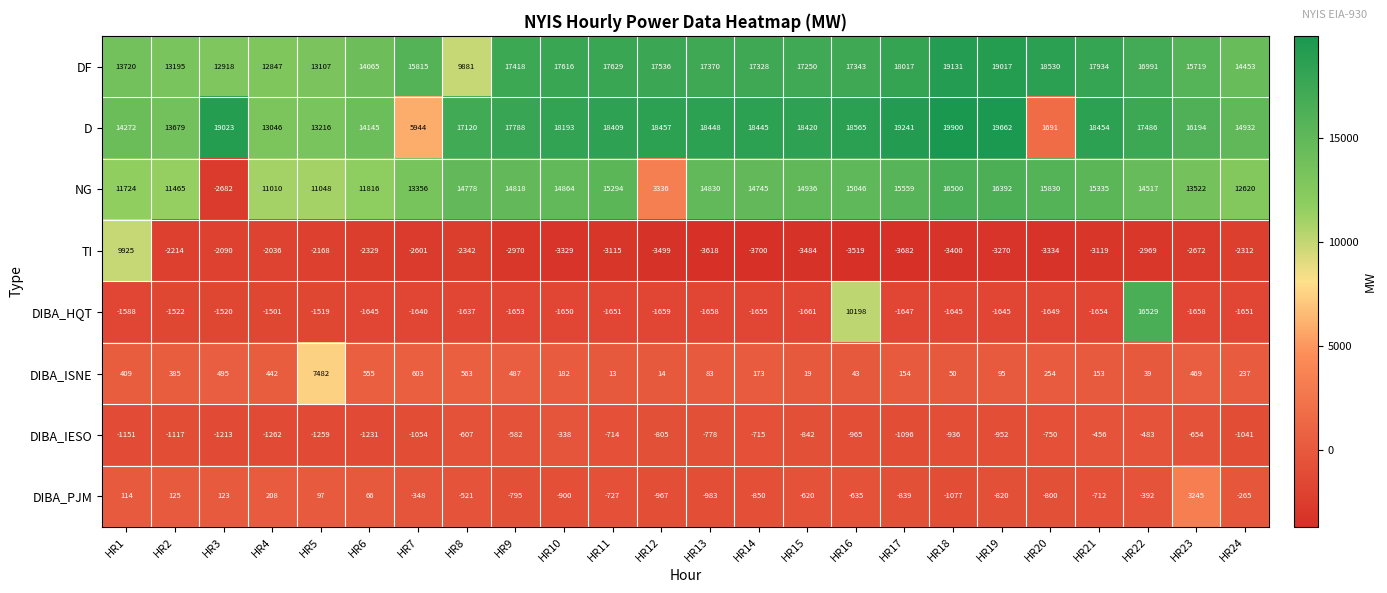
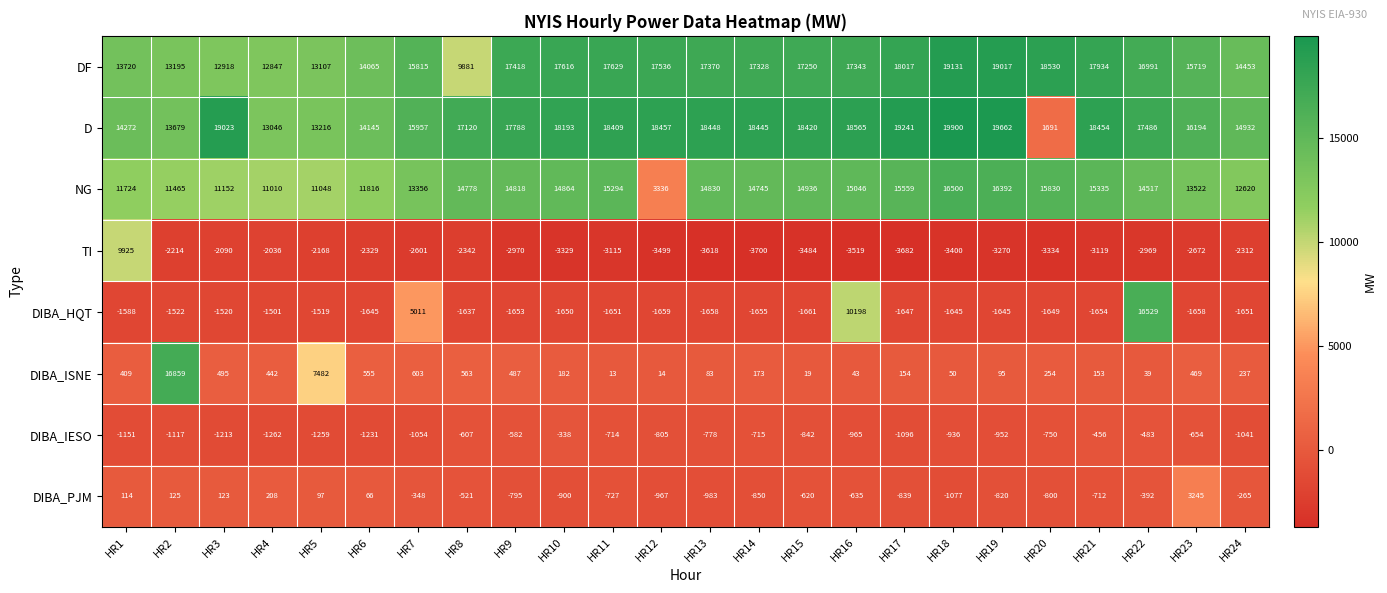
  {
    "DF": {
      "HR1": 13720,
      "HR2": 13195,
      "HR3": 12918,
      "HR4": 12847,
      "HR5": 13107,
      "HR6": 14065,
      "HR7": 15815,
      "HR8": 9881,
      "HR9": 17418,
      "HR10": 17616,
      "HR11": 17629,
      "HR12": 17536,
      "HR13": 17370,
      "HR14": 17328,
      "HR15": 17250,
      "HR16": 17343,
      "HR17": 18017,
      "HR18": 19131,
      "HR19": 19017,
      "HR20": 18530,
      "HR21": 17934,
      "HR22": 16991,
      "HR23": 15719,
      "HR24": 14453
    },
    "D": {
      "HR1": 14272,
      "HR2": 13679,
      "HR3": 19023,
      "HR4": 13046,
      "HR5": 13216,
      "HR6": 14145,
-     "HR7": 5944,
+     "HR7": 15957,
      "HR8": 17120,
      "HR9": 17788,
      "HR10": 18193,
      "HR11": 18409,
      "HR12": 18457,
      "HR13": 18448,
      "HR14": 18445,
      "HR15": 18420,
      "HR16": 18565,
      "HR17": 19241,
      "HR18": 19900,
      "HR19": 19662,
      "HR20": 1691,
      "HR21": 18454,
      "HR22": 17486,
      "HR23": 16194,
      "HR24": 14932
    },
    "NG": {
      "HR1": 11724,
      "HR2": 11465,
-     "HR3": -2682,
+     "HR3": 11152,
      "HR4": 11010,
      "HR5": 11048,
      "HR6": 11816,
      "HR7": 13356,
      "HR8": 14778,
      "HR9": 14818,
      "HR10": 14864,
      "HR11": 15294,
      "HR12": 3336,
      "HR13": 14830,
      "HR14": 14745,
      "HR15": 14936,
      "HR16": 15046,
      "HR17": 15559,
      "HR18": 16500,
      "HR19": 16392,
      "HR20": 15830,
      "HR21": 15335,
      "HR22": 14517,
      "HR23": 13522,
      "HR24": 12620
    },
    "TI": {
      "HR1": 9925,
      "HR2": -2214,
      "HR3": -2090,
      "HR4": -2036,
      "HR5": -2168,
      "HR6": -2329,
      "HR7": -2601,
      "HR8": -2342,
      "HR9": -2970,
      "HR10": -3329,
      "HR11": -3115,
      "HR12": -3499,
      "HR13": -3618,
      "HR14": -3700,
      "HR15": -3484,
      "HR16": -3519,
      "HR17": -3682,
      "HR18": -3400,
      "HR19": -3270,
      "HR20": -3334,
      "HR21": -3119,
      "HR22": -2969,
      "HR23": -2672,
      "HR24": -2312
    },
    "DIBA_HQT": {
      "HR1": -1588,
      "HR2": -1522,
      "HR3": -1520,
      "HR4": -1501,
      "HR5": -1519,
      "HR6": -1645,
-     "HR7": -1640,
+     "HR7": 5011,
      "HR8": -1637,
      "HR9": -1653,
      "HR10": -1650,
      "HR11": -1651,
      "HR12": -1659,
      "HR13": -1658,
      "HR14": -1655,
      "HR15": -1661,
      "HR16": 10198,
      "HR17": -1647,
      "HR18": -1645,
      "HR19": -1645,
      "HR20": -1649,
      "HR21": -1654,
      "HR22": 16529,
      "HR23": -1658,
      "HR24": -1651
    },
    "DIBA_ISNE": {
      "HR1": 409,
-     "HR2": 385,
+     "HR2": 16859,
      "HR3": 495,
      "HR4": 442,
      "HR5": 7482,
      "HR6": 555,
      "HR7": 603,
      "HR8": 563,
      "HR9": 487,
      "HR10": 182,
      "HR11": 13,
      "HR12": 14,
      "HR13": 83,
      "HR14": 173,
      "HR15": 19,
      "HR16": 43,
      "HR17": 154,
      "HR18": 50,
      "HR19": 95,
      "HR20": 254,
      "HR21": 153,
      "HR22": 39,
      "HR23": 469,
      "HR24": 237
    },
    "DIBA_IESO": {
      "HR1": -1151,
      "HR2": -1117,
      "HR3": -1213,
      "HR4": -1262,
      "HR5": -1259,
      "HR6": -1231,
      "HR7": -1054,
      "HR8": -607,
      "HR9": -582,
      "HR10": -338,
      "HR11": -714,
      "HR12": -805,
      "HR13": -778,
      "HR14": -715,
      "HR15": -842,
      "HR16": -965,
      "HR17": -1096,
      "HR18": -936,
      "HR19": -952,
      "HR20": -750,
      "HR21": -456,
      "HR22": -483,
      "HR23": -654,
      "HR24": -1041
    },
    "DIBA_PJM": {
      "HR1": 114,
      "HR2": 125,
      "HR3": 123,
      "HR4": 208,
      "HR5": 97,
      "HR6": 66,
      "HR7": -348,
      "HR8": -521,
      "HR9": -795,
      "HR10": -900,
      "HR11": -727,
      "HR12": -967,
      "HR13": -983,
      "HR14": -850,
      "HR15": -620,
      "HR16": -635,
      "HR17": -839,
      "HR18": -1077,
      "HR19": -820,
      "HR20": -800,
      "HR21": -712,
      "HR22": -392,
      "HR23": 3245,
      "HR24": -265
    }
  }
